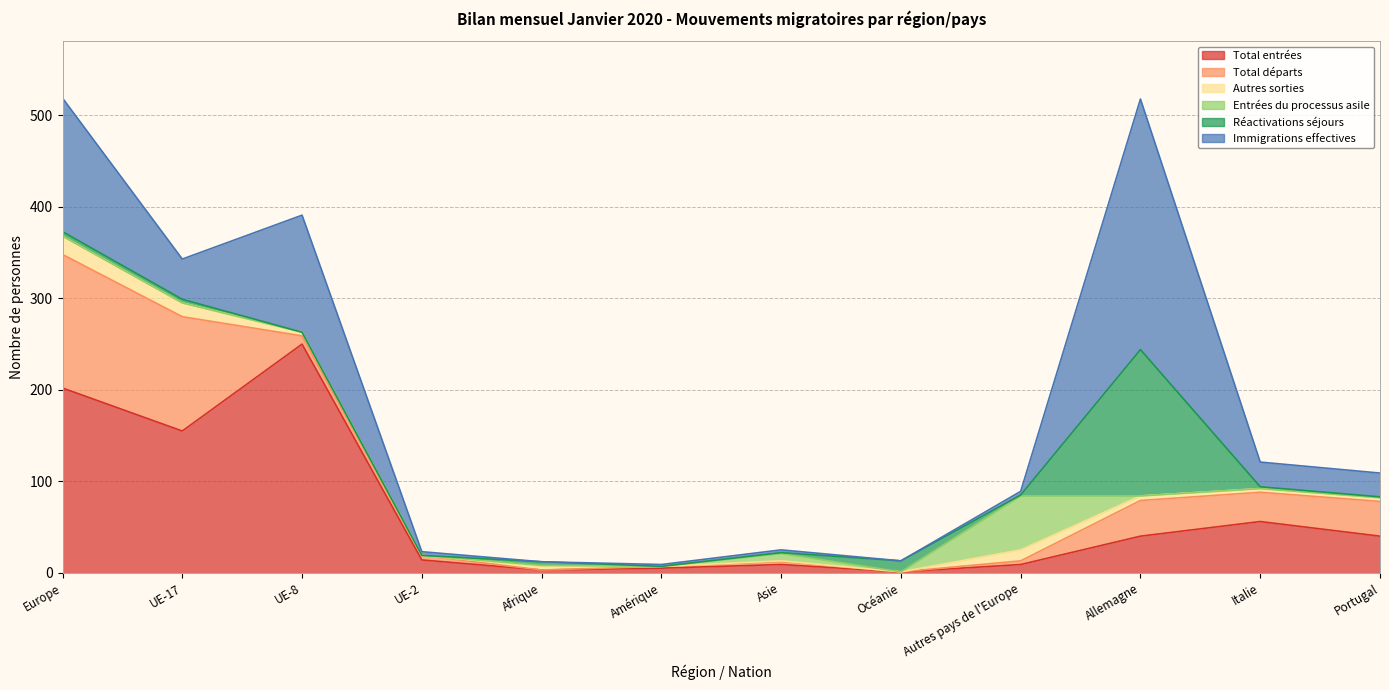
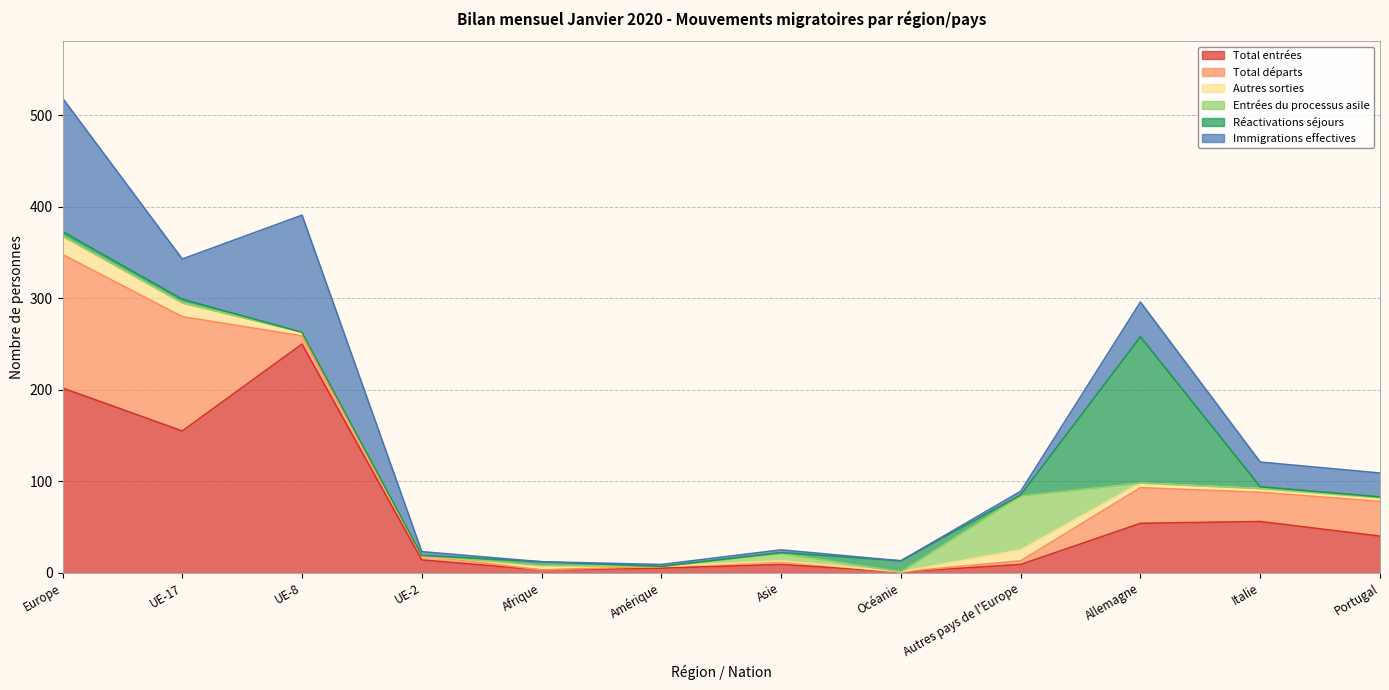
  {
    "Total entrées": {
      "Europe": 200,
      "UE-17": 160,
      "UE-8": 250,
      "UE-2": 10,
      "Asie": 10,
      "Autres pays de l'Europe": 10,
-     "Allemagne": 40,
+     "Allemagne": 50,
      "Italie": 60,
      "Portugal": 40
    },
    "Total départs": {
      "Europe": 150,
      "UE-17": 130,
      "UE-8": 10,
      "Autres pays de l'Europe": 0,
      "Allemagne": 40,
      "Italie": 30,
      "Portugal": 40
    },
    "Autres sorties": {
      "Autres pays de l'Europe": 10
    },
    "Réactivations séjours": {
      "Europe": 10,
      "UE-17": 0,
      "Allemagne": 160
    },
    "Immigrations effectives": {
      "Europe": 150,
      "UE-17": 40,
      "UE-8": 130,
      "UE-2": 0,
      "Asie": 0,
      "Autres pays de l'Europe": 0,
-     "Allemagne": 270,
+     "Allemagne": 40,
      "Italie": 30,
      "Portugal": 30
    }
  }
